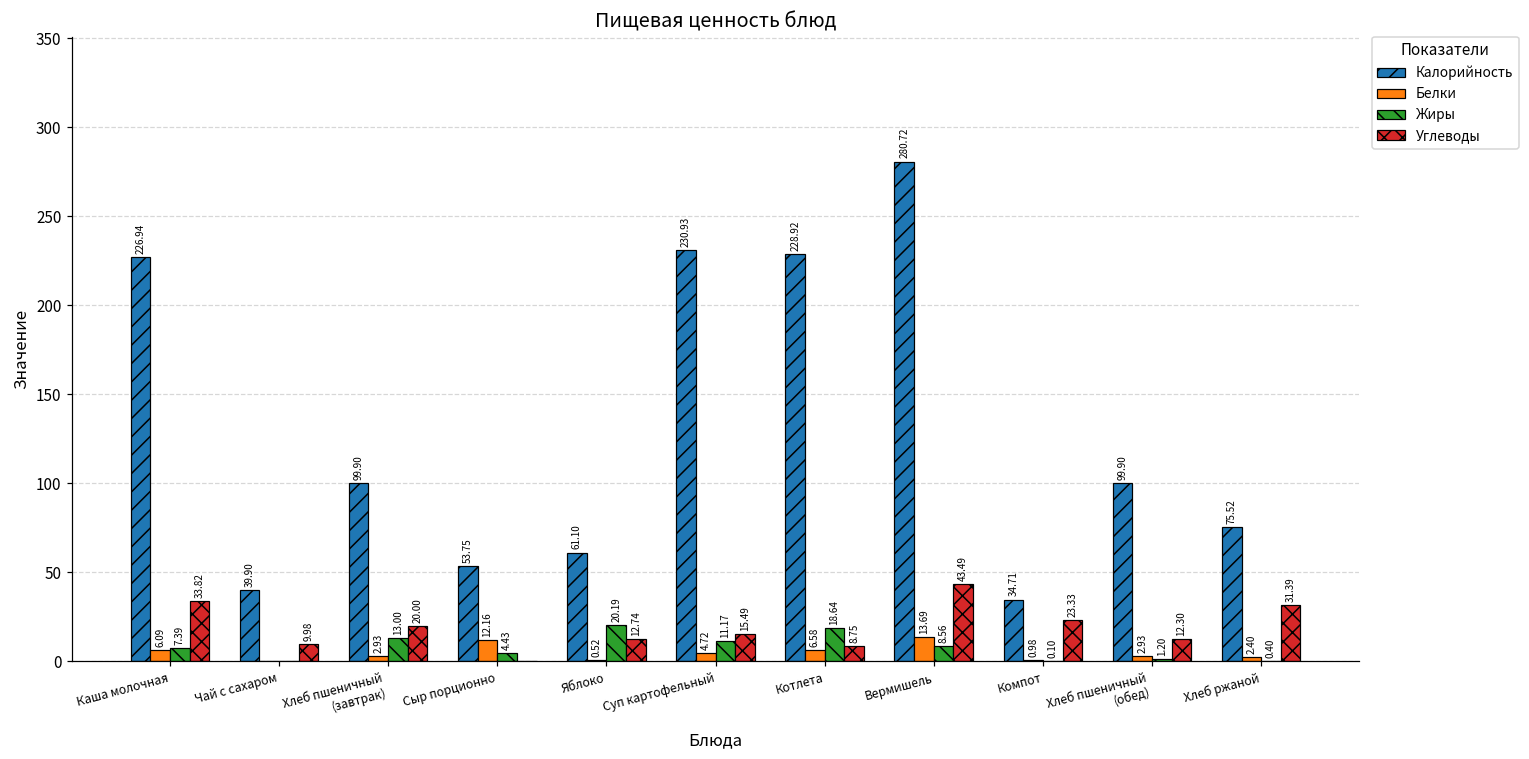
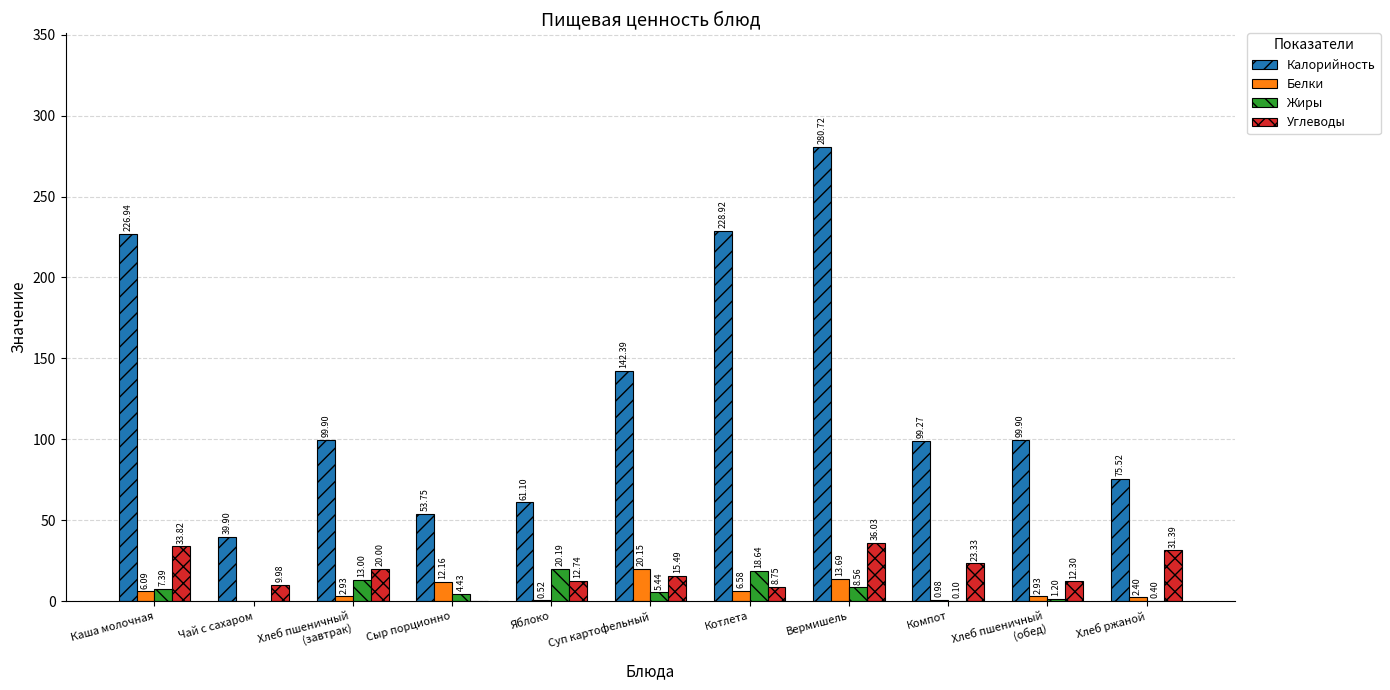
  {
    "Калорийность": {
      "Каша молочная": 226.94,
      "Чай с сахаром": 39.90,
      "Хлеб пшеничный (завтрак)": 99.90,
      "Сыр порционно": 53.75,
      "Яблоко": 61.10,
-     "Суп картофельный": 230.93,
+     "Суп картофельный": 142.39,
      "Котлета": 228.92,
      "Вермишель": 280.72,
-     "Компот": 34.71,
+     "Компот": 99.27,
      "Хлеб пшеничный (обед)": 99.90,
      "Хлеб ржаной": 75.52
    },
    "Белки": {
      "Каша молочная": 6.09,
      "Хлеб пшеничный (завтрак)": 2.93,
      "Сыр порционно": 12.16,
      "Яблоко": 0.52,
-     "Суп картофельный": 4.72,
+     "Суп картофельный": 20.15,
      "Котлета": 6.58,
      "Вермишель": 13.69,
      "Компот": 0.98,
      "Хлеб пшеничный (обед)": 2.93,
      "Хлеб ржаной": 2.40
    },
    "Жиры": {
      "Каша молочная": 7.39,
      "Хлеб пшеничный (завтрак)": 13.00,
      "Сыр порционно": 4.43,
      "Яблоко": 20.19,
-     "Суп картофельный": 11.17,
+     "Суп картофельный": 5.44,
      "Котлета": 18.64,
      "Вермишель": 8.56,
      "Компот": 0.10,
      "Хлеб пшеничный (обед)": 1.20,
      "Хлеб ржаной": 0.40
    },
    "Углеводы": {
      "Каша молочная": 33.82,
      "Чай с сахаром": 9.98,
      "Хлеб пшеничный (завтрак)": 20.00,
      "Яблоко": 12.74,
      "Суп картофельный": 15.49,
      "Котлета": 8.75,
-     "Вермишель": 43.49,
+     "Вермишель": 36.03,
      "Компот": 23.33,
      "Хлеб пшеничный (обед)": 12.30,
      "Хлеб ржаной": 31.39
    }
  }
